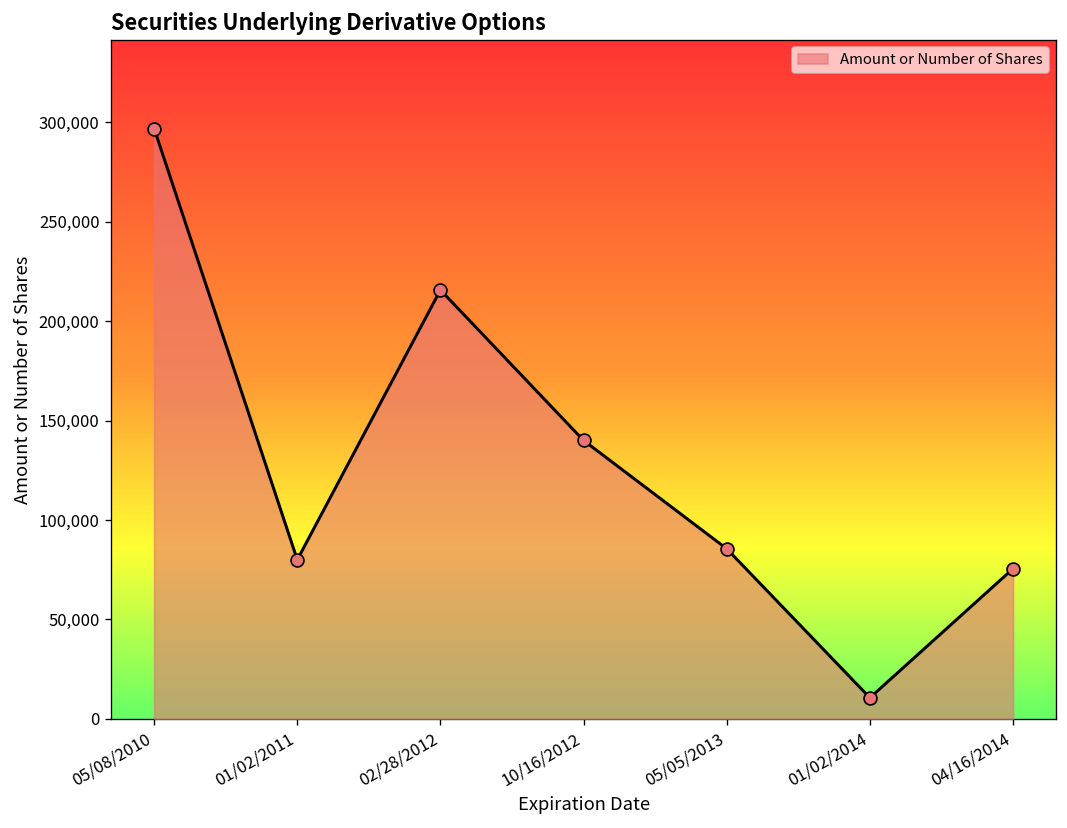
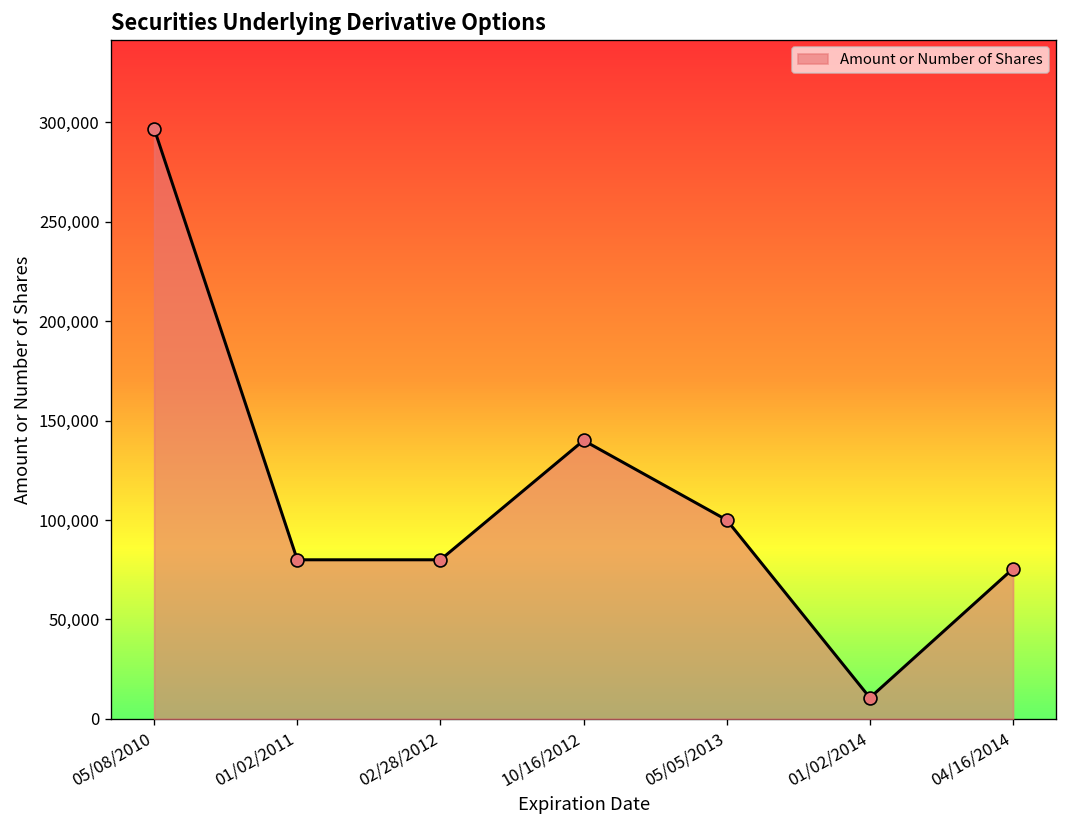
  {
    "Amount or Number of Shares": {
      "05/08/2010": "297,000",
      "01/02/2011": "80,000",
-     "02/28/2012": "216,000",
+     "02/28/2012": "80,000",
      "10/16/2012": "140,000",
-     "05/05/2013": "86,000",
+     "05/05/2013": "100,000",
      "01/02/2014": "11,000",
      "04/16/2014": "76,000"
    }
  }
